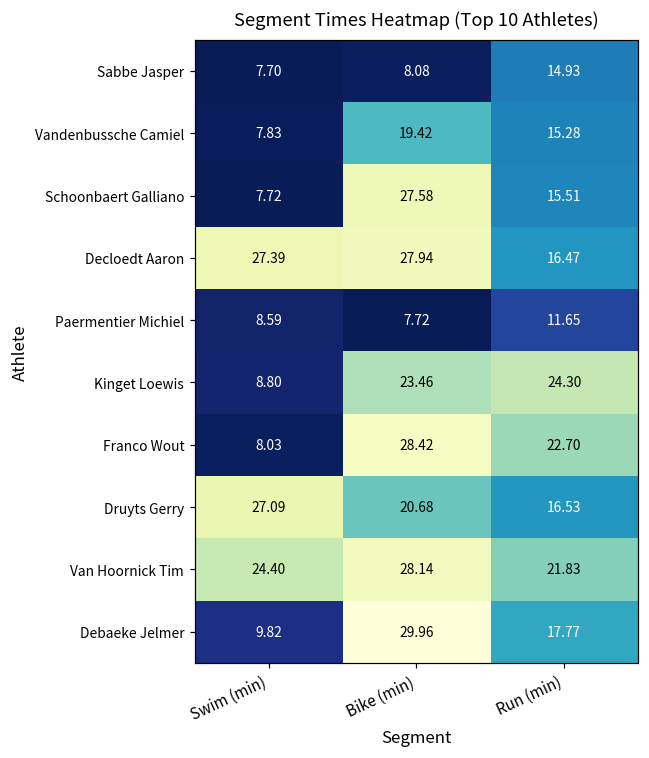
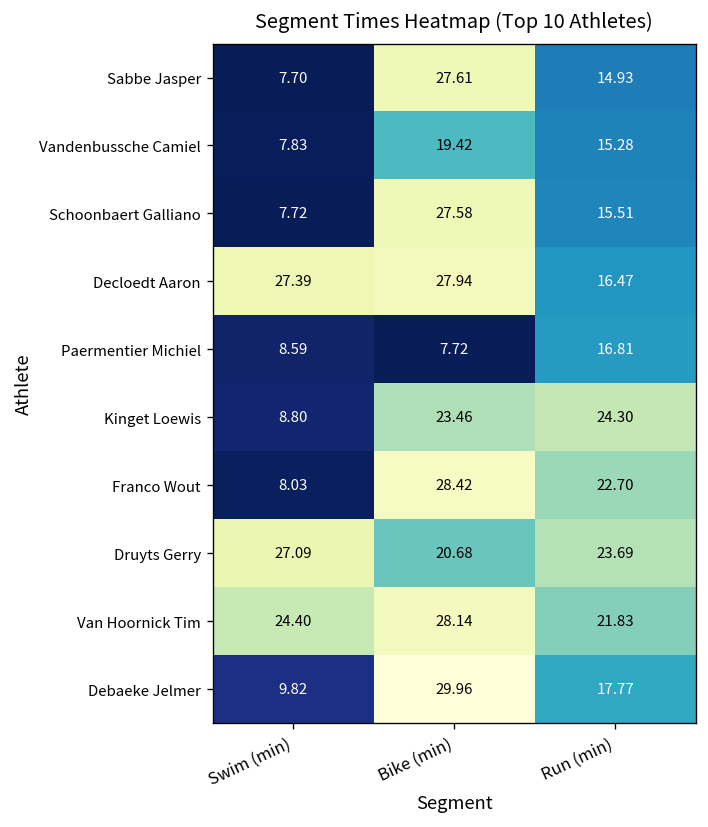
  {
    "Sabbe Jasper": {
      "Swim (min)": 7.70,
-     "Bike (min)": 8.08,
+     "Bike (min)": 27.61,
      "Run (min)": 14.93
    },
    "Vandenbussche Camiel": {
      "Swim (min)": 7.83,
      "Bike (min)": 19.42,
      "Run (min)": 15.28
    },
    "Schoonbaert Galliano": {
      "Swim (min)": 7.72,
      "Bike (min)": 27.58,
      "Run (min)": 15.51
    },
    "Decloedt Aaron": {
      "Swim (min)": 27.39,
      "Bike (min)": 27.94,
      "Run (min)": 16.47
    },
    "Paermentier Michiel": {
      "Swim (min)": 8.59,
      "Bike (min)": 7.72,
-     "Run (min)": 11.65
+     "Run (min)": 16.81
    },
    "Kinget Loewis": {
      "Swim (min)": 8.80,
      "Bike (min)": 23.46,
      "Run (min)": 24.30
    },
    "Franco Wout": {
      "Swim (min)": 8.03,
      "Bike (min)": 28.42,
      "Run (min)": 22.70
    },
    "Druyts Gerry": {
      "Swim (min)": 27.09,
      "Bike (min)": 20.68,
-     "Run (min)": 16.53
+     "Run (min)": 23.69
    },
    "Van Hoornick Tim": {
      "Swim (min)": 24.40,
      "Bike (min)": 28.14,
      "Run (min)": 21.83
    },
    "Debaeke Jelmer": {
      "Swim (min)": 9.82,
      "Bike (min)": 29.96,
      "Run (min)": 17.77
    }
  }
